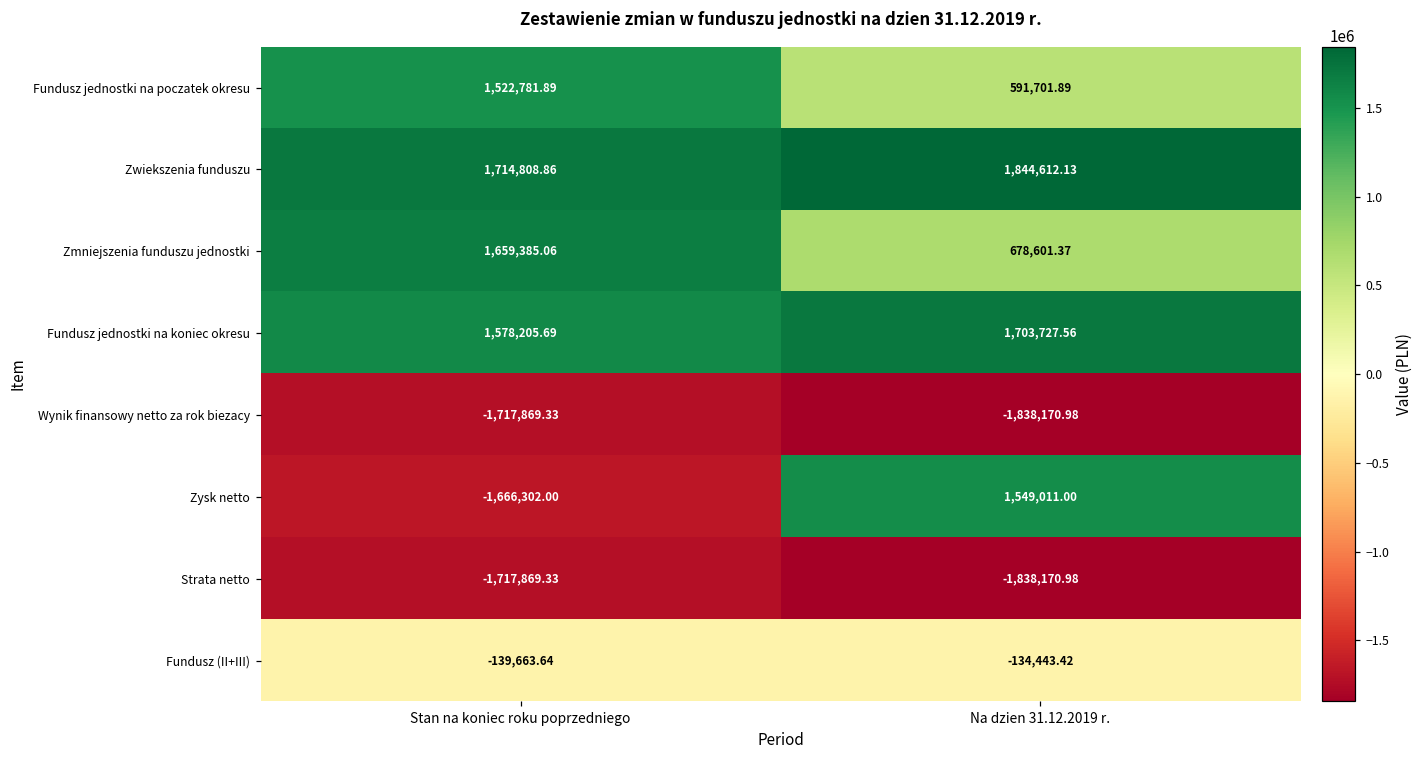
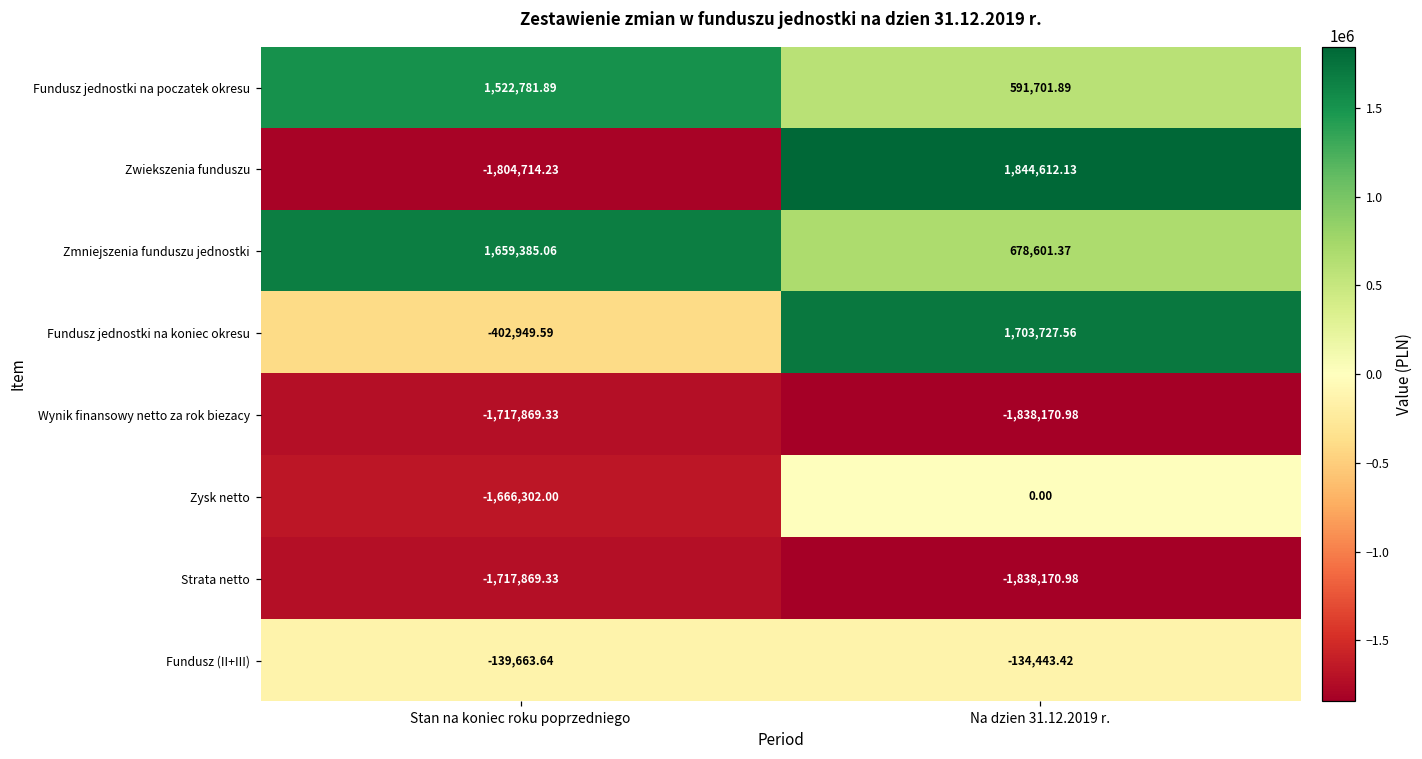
  {
    "Fundusz jednostki na poczatek okresu": {
      "Stan na koniec roku poprzedniego": "1,522,781.89",
      "Na dzien 31.12.2019 r.": "591,701.89"
    },
    "Zwiekszenia funduszu": {
-     "Stan na koniec roku poprzedniego": "1,714,808.86",
+     "Stan na koniec roku poprzedniego": "-1,804,714.23",
      "Na dzien 31.12.2019 r.": "1,844,612.13"
    },
    "Zmniejszenia funduszu jednostki": {
      "Stan na koniec roku poprzedniego": "1,659,385.06",
      "Na dzien 31.12.2019 r.": "678,601.37"
    },
    "Fundusz jednostki na koniec okresu": {
-     "Stan na koniec roku poprzedniego": "1,578,205.69",
+     "Stan na koniec roku poprzedniego": "-402,949.59",
      "Na dzien 31.12.2019 r.": "1,703,727.56"
    },
    "Wynik finansowy netto za rok biezacy": {
      "Stan na koniec roku poprzedniego": "-1,717,869.33",
      "Na dzien 31.12.2019 r.": "-1,838,170.98"
    },
    "Zysk netto": {
      "Stan na koniec roku poprzedniego": "-1,666,302.00",
-     "Na dzien 31.12.2019 r.": "1,549,011.00"
+     "Na dzien 31.12.2019 r.": "0.00"
    },
    "Strata netto": {
      "Stan na koniec roku poprzedniego": "-1,717,869.33",
      "Na dzien 31.12.2019 r.": "-1,838,170.98"
    },
    "Fundusz (II+III)": {
      "Stan na koniec roku poprzedniego": "-139,663.64",
      "Na dzien 31.12.2019 r.": "-134,443.42"
    }
  }
